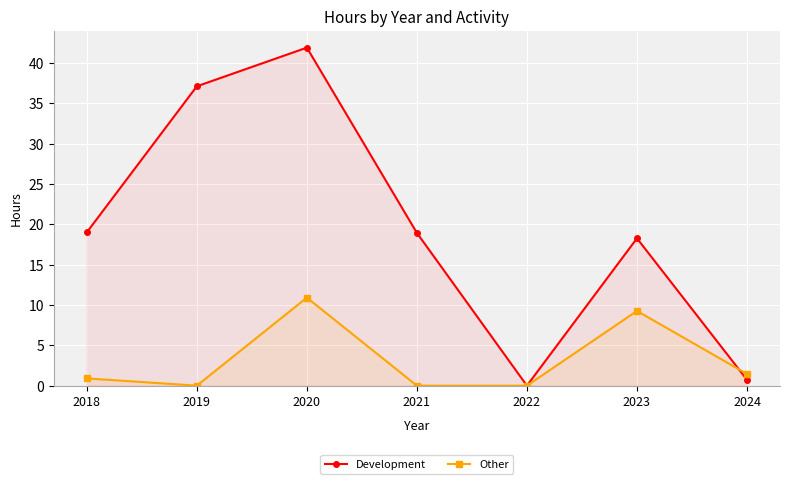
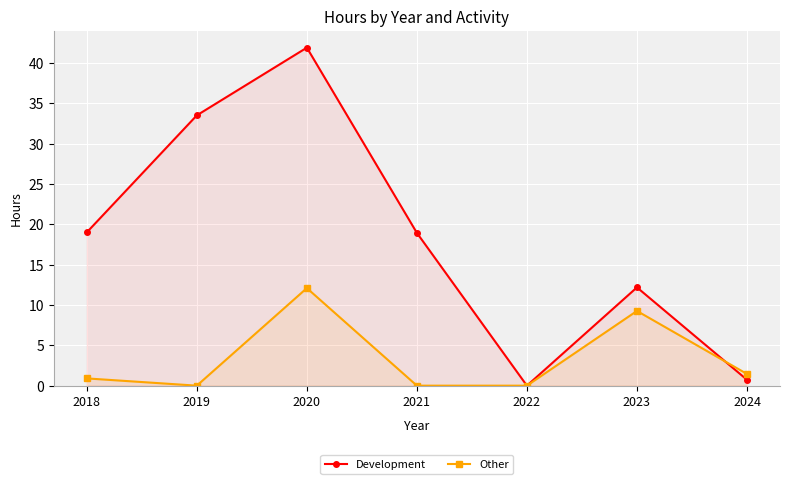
  {
    "Development": {
      "2018": 19,
-     "2019": 37,
+     "2019": 34,
      "2020": 42,
      "2021": 19,
-     "2023": 18,
+     "2023": 12,
      "2024": 1
    },
    "Other": {
      "2018": 1,
      "2019": 0,
-     "2020": 11,
+     "2020": 12,
      "2021": 0,
      "2023": 9,
      "2024": 1
    }
  }
